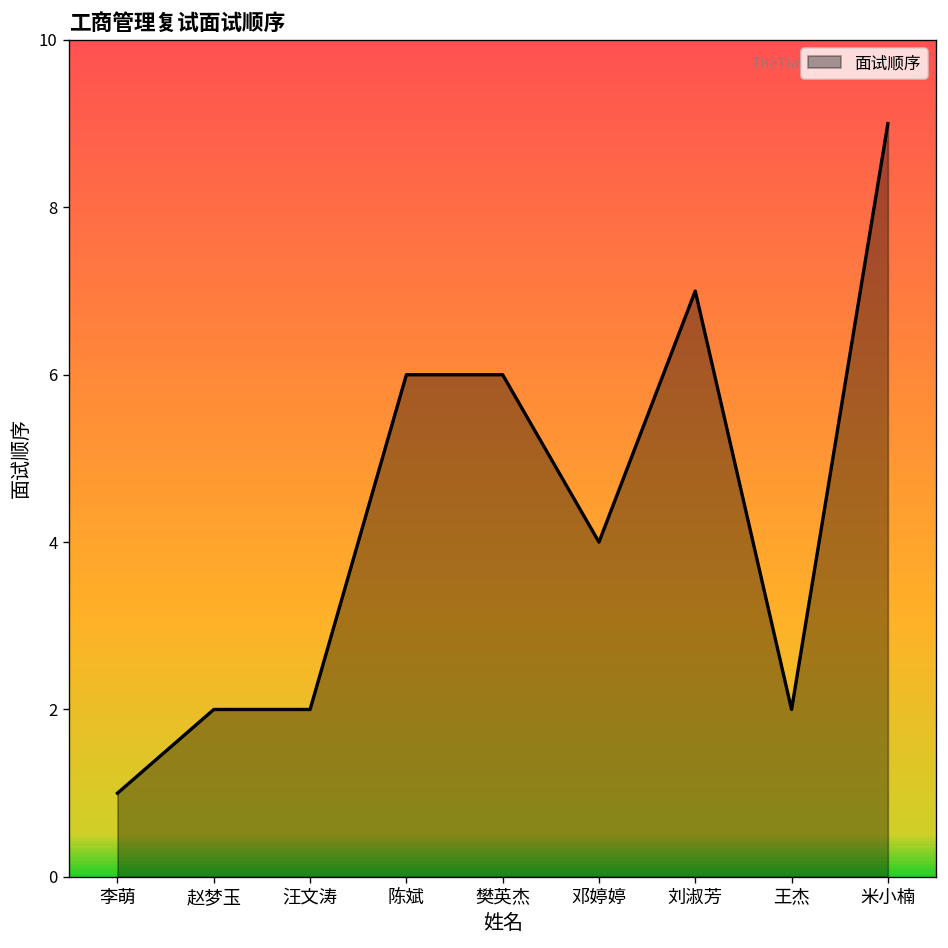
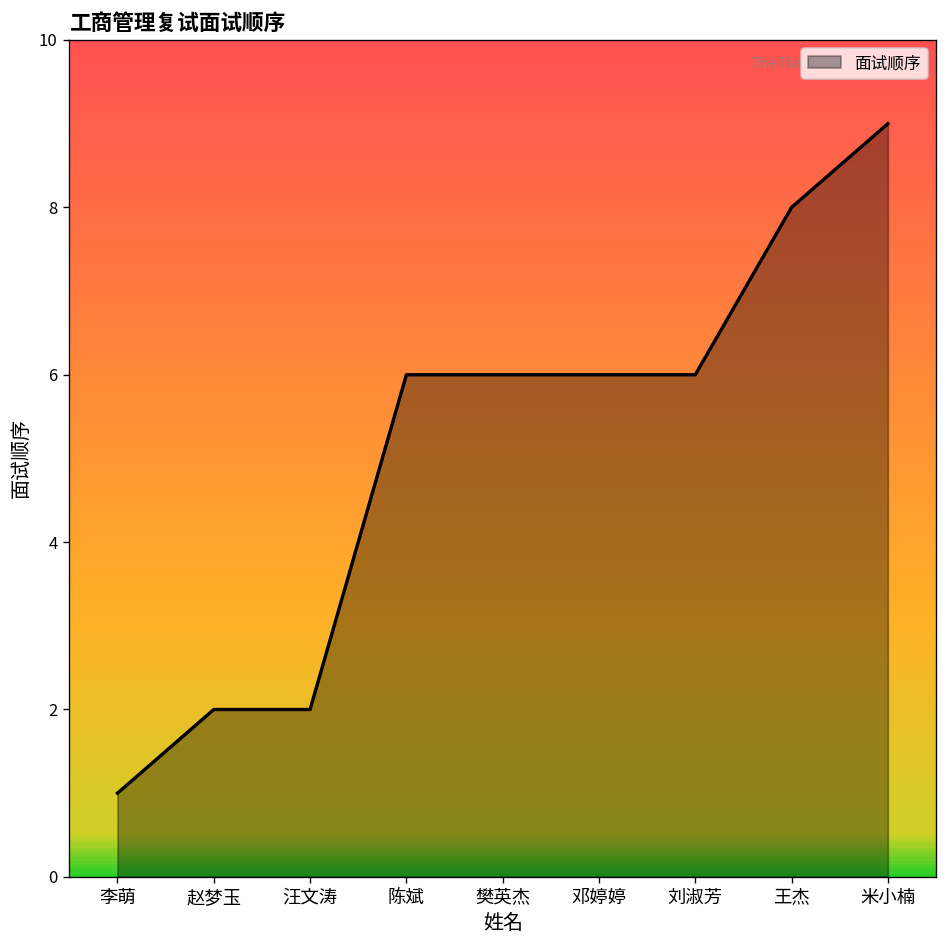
  {
    "李萌": 1,
    "赵梦玉": 2,
    "汪文涛": 2,
    "陈斌": 6,
    "樊英杰": 6,
-   "邓婷婷": 4,
-   "刘淑芳": 7,
-   "王杰": 2,
+   "邓婷婷": 6,
+   "刘淑芳": 6,
+   "王杰": 8,
    "米小楠": 9
  }
